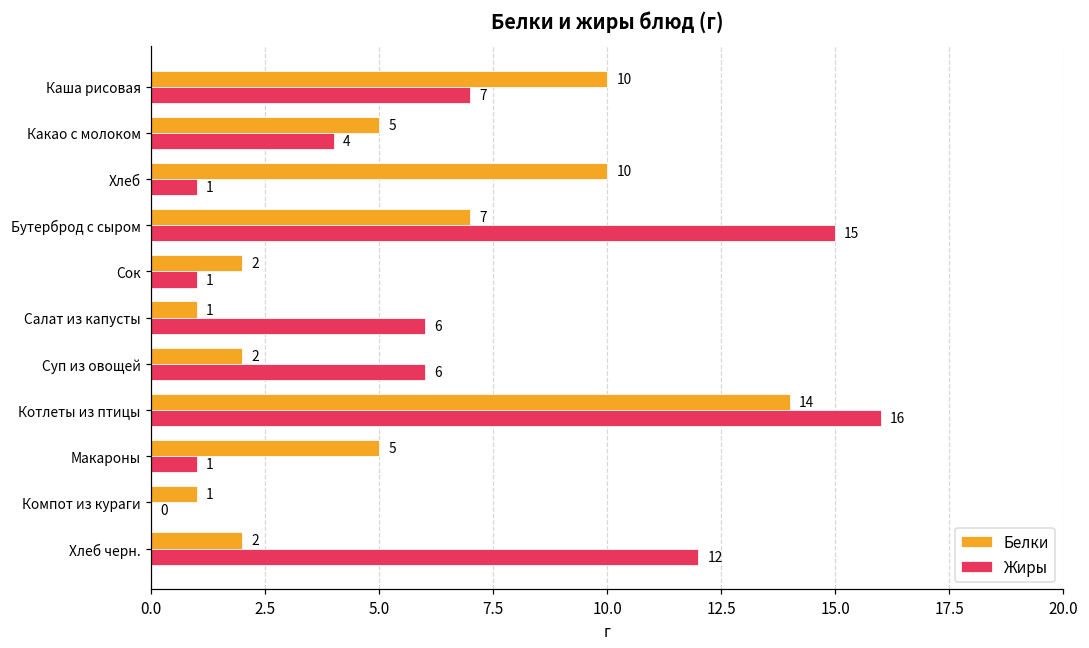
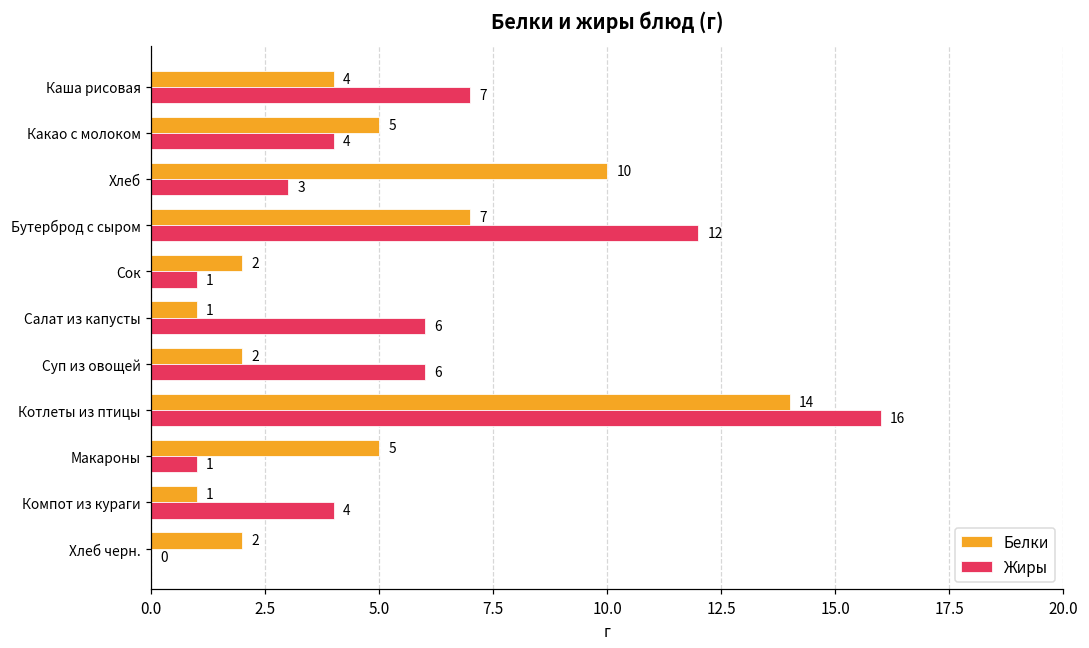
  {
    "Белки": {
-     "Каша рисовая": 10,
+     "Каша рисовая": 4,
      "Какао с молоком": 5,
      "Хлеб": 10,
      "Бутерброд с сыром": 7,
      "Сок": 2,
      "Салат из капусты": 1,
      "Суп из овощей": 2,
      "Котлеты из птицы": 14,
      "Макароны": 5,
      "Компот из кураги": 1,
      "Хлеб черн.": 2
    },
    "Жиры": {
      "Каша рисовая": 7,
      "Какао с молоком": 4,
-     "Хлеб": 1,
-     "Бутерброд с сыром": 15,
+     "Хлеб": 3,
+     "Бутерброд с сыром": 12,
      "Сок": 1,
      "Салат из капусты": 6,
      "Суп из овощей": 6,
      "Котлеты из птицы": 16,
      "Макароны": 1,
-     "Компот из кураги": 0,
-     "Хлеб черн.": 12
+     "Компот из кураги": 4,
+     "Хлеб черн.": 0
    }
  }
